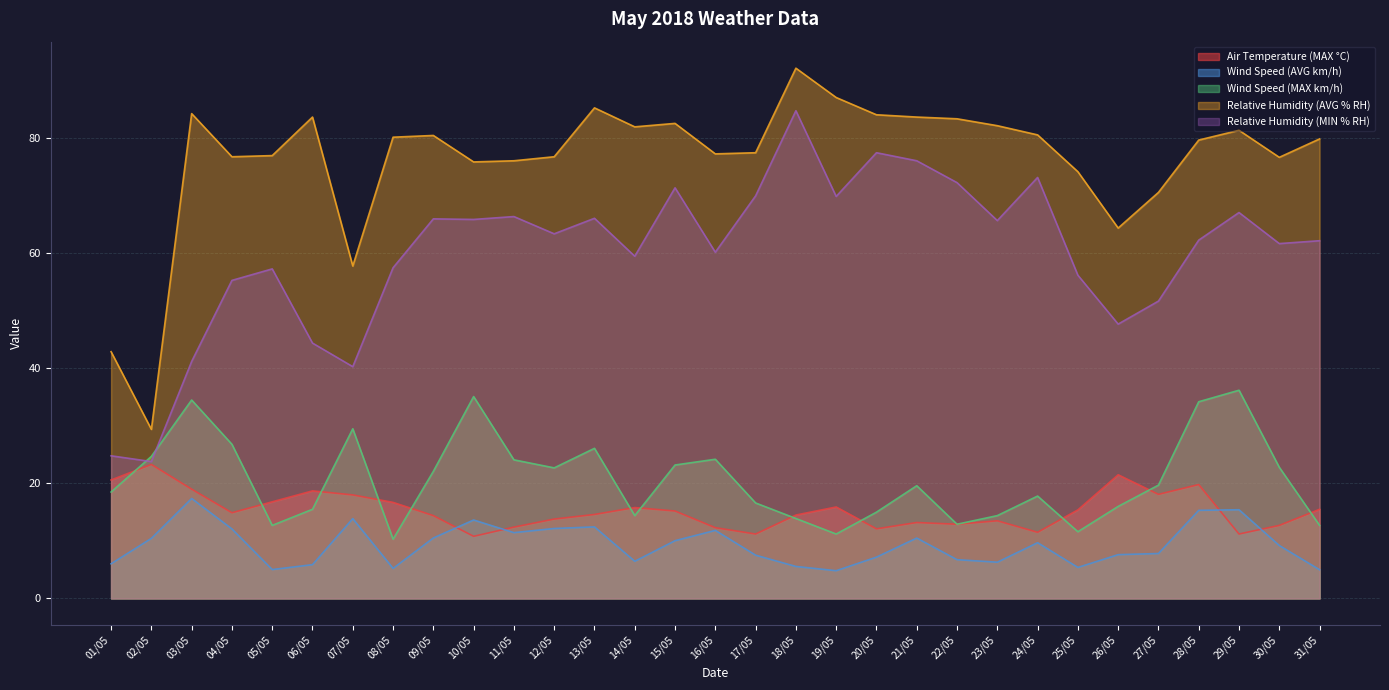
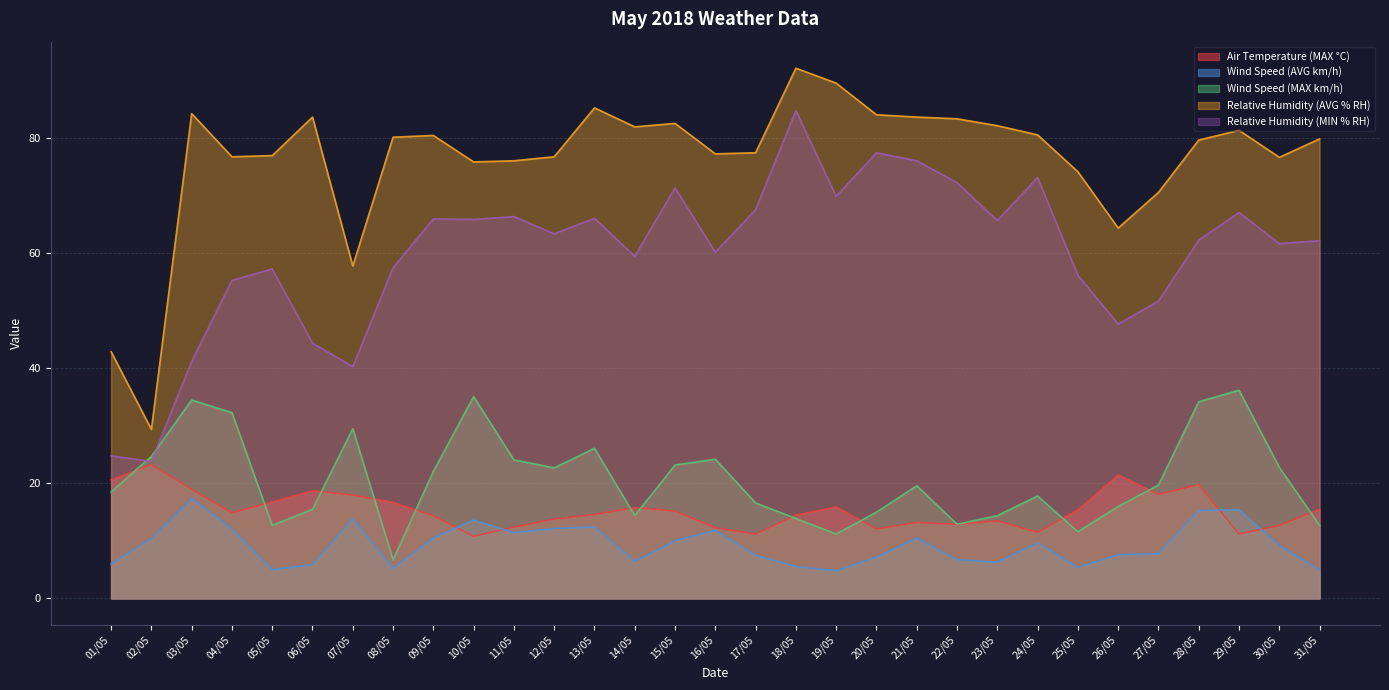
  {
    "Air Temperature (MAX °C)": {
      "01/05": 21,
      "02/05": 23,
      "03/05": 19,
      "04/05": 15,
      "05/05": 17,
      "06/05": 19,
      "07/05": 18,
      "08/05": 17,
      "09/05": 14,
      "10/05": 11,
      "11/05": 12,
      "12/05": 14,
      "13/05": 15,
      "14/05": 16,
      "15/05": 15,
      "16/05": 12,
      "17/05": 11,
      "18/05": 15,
      "19/05": 16,
      "20/05": 12,
      "21/05": 13,
      "23/05": 14,
      "24/05": 12,
      "25/05": 15,
      "26/05": 22,
      "27/05": 18,
      "28/05": 20,
      "29/05": 11,
      "30/05": 13,
      "31/05": 16
    },
    "Wind Speed (AVG km/h)": {
      "01/05": 6,
      "02/05": 10,
      "03/05": 17,
      "04/05": 12,
      "05/05": 5,
      "06/05": 6,
      "07/05": 14,
      "08/05": 5,
      "09/05": 11,
      "10/05": 14,
      "11/05": 11,
      "12/05": 12,
      "13/05": 12,
      "14/05": 6,
      "15/05": 10,
      "16/05": 12,
      "17/05": 8,
      "18/05": 6,
      "19/05": 5,
      "20/05": 7,
      "21/05": 11,
      "22/05": 7,
      "23/05": 6,
      "24/05": 10,
      "25/05": 5,
      "26/05": 8,
      "27/05": 8,
      "28/05": 15,
      "29/05": 15,
      "30/05": 9,
      "31/05": 5
    },
    "Wind Speed (MAX km/h)": {
      "01/05": 19,
      "02/05": 25,
      "03/05": 35,
-     "04/05": 27,
+     "04/05": 32,
      "05/05": 13,
      "06/05": 16,
      "07/05": 30,
-     "08/05": 10,
+     "08/05": 7,
      "09/05": 22,
      "10/05": 35,
      "11/05": 24,
      "12/05": 23,
      "13/05": 26,
      "14/05": 14,
      "15/05": 23,
      "16/05": 24,
      "17/05": 17,
      "18/05": 14,
      "19/05": 11,
      "20/05": 15,
      "21/05": 20,
      "23/05": 14,
      "24/05": 18,
      "25/05": 12,
      "26/05": 16,
      "27/05": 20,
      "28/05": 34,
      "29/05": 36,
      "30/05": 23,
      "31/05": 13
    },
    "Relative Humidity (AVG % RH)": {
      "01/05": 43,
      "02/05": 29,
      "03/05": 84,
      "04/05": 77,
      "05/05": 77,
      "06/05": 84,
      "07/05": 58,
      "08/05": 80,
      "09/05": 81,
      "10/05": 76,
      "11/05": 76,
      "12/05": 77,
      "13/05": 85,
      "14/05": 82,
      "15/05": 83,
      "16/05": 77,
      "17/05": 78,
      "18/05": 92,
-     "19/05": 87,
+     "19/05": 90,
      "20/05": 84,
      "21/05": 84,
      "22/05": 83,
      "23/05": 82,
      "24/05": 81,
      "25/05": 74,
      "26/05": 64,
      "27/05": 71,
      "28/05": 80,
      "30/05": 77,
      "31/05": 80
    },
    "Relative Humidity (MIN % RH)": {
      "01/05": 25,
      "02/05": 24,
      "03/05": 41,
      "04/05": 55,
      "05/05": 57,
      "06/05": 44,
      "07/05": 40,
      "08/05": 58,
      "09/05": 66,
      "10/05": 66,
      "11/05": 66,
      "12/05": 63,
      "13/05": 66,
      "14/05": 60,
      "15/05": 71,
      "16/05": 60,
-     "17/05": 70,
+     "17/05": 68,
      "18/05": 85,
      "19/05": 70,
      "20/05": 78,
      "21/05": 76,
      "22/05": 72,
      "23/05": 66,
      "24/05": 73,
      "25/05": 56,
      "26/05": 48,
      "27/05": 52,
      "28/05": 62,
      "29/05": 67,
      "30/05": 62,
      "31/05": 62
    }
  }
